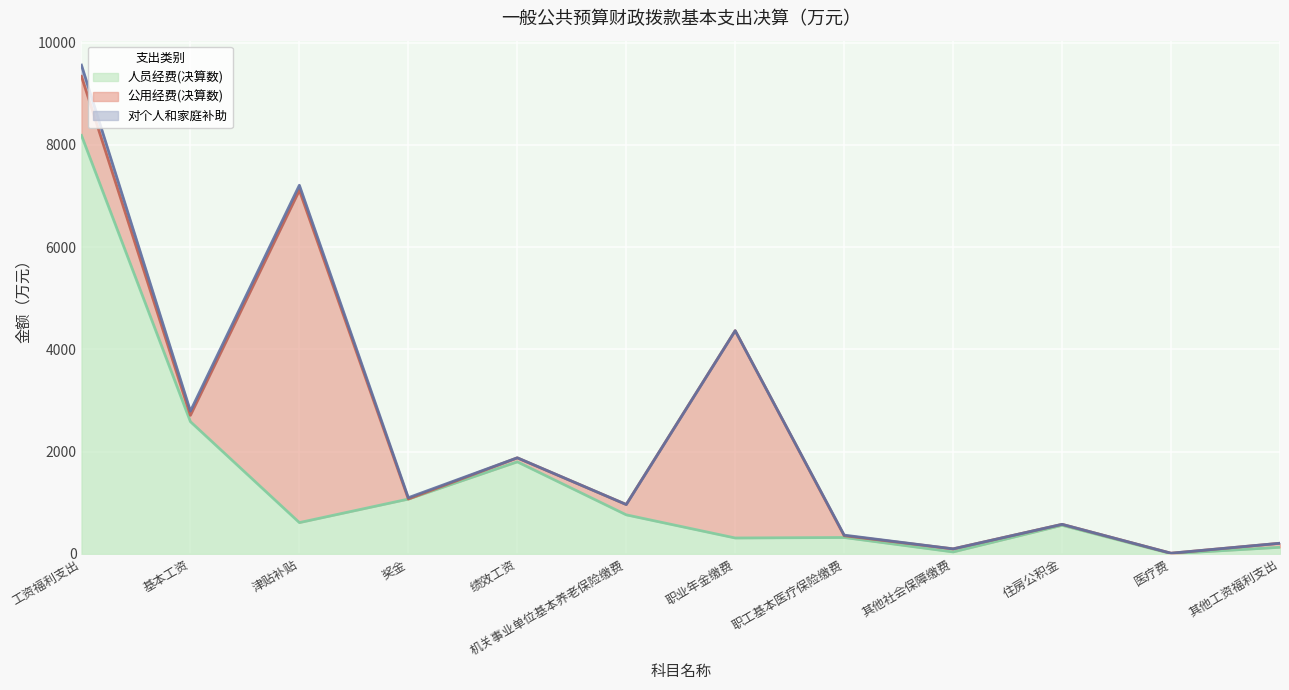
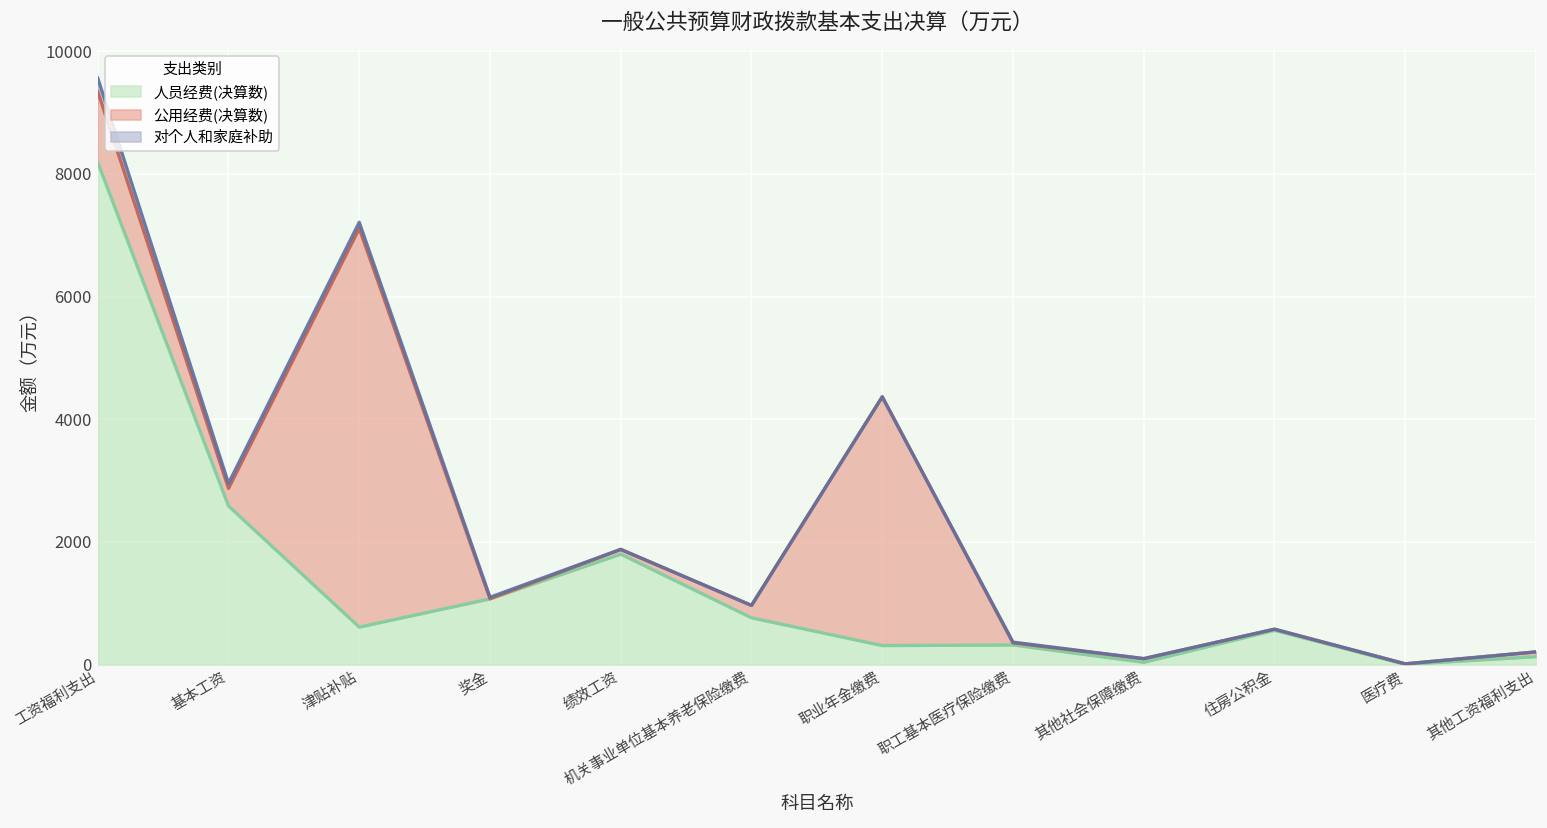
  {
    "公用经费(决算数)": {
      "工资福利支出": 1200,
-     "基本工资": 100,
+     "基本工资": 300,
      "津贴补贴": 6500
    }
  }
